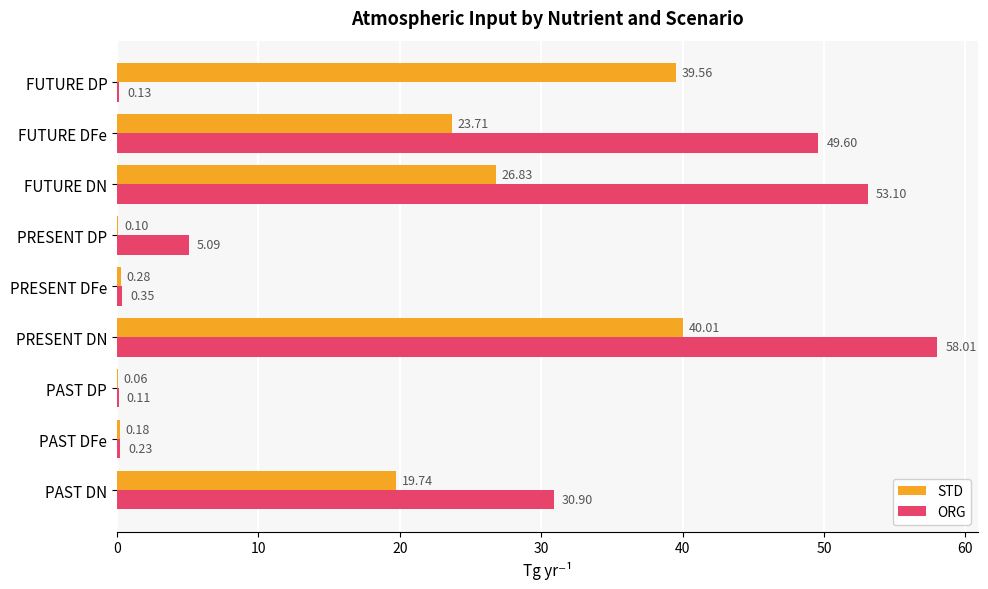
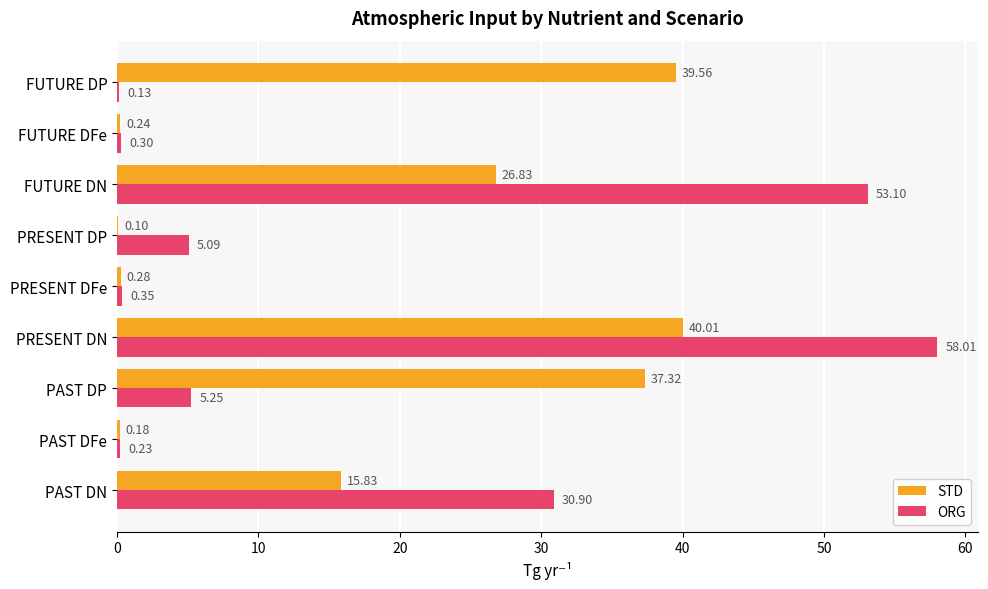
  {
    "STD": {
      "FUTURE DP": 39.56,
-     "FUTURE DFe": 23.71,
+     "FUTURE DFe": 0.24,
      "FUTURE DN": 26.83,
      "PRESENT DP": 0.10,
      "PRESENT DFe": 0.28,
      "PRESENT DN": 40.01,
-     "PAST DP": 0.06,
+     "PAST DP": 37.32,
      "PAST DFe": 0.18,
-     "PAST DN": 19.74
+     "PAST DN": 15.83
    },
    "ORG": {
      "FUTURE DP": 0.13,
-     "FUTURE DFe": 49.60,
+     "FUTURE DFe": 0.30,
      "FUTURE DN": 53.10,
      "PRESENT DP": 5.09,
      "PRESENT DFe": 0.35,
      "PRESENT DN": 58.01,
-     "PAST DP": 0.11,
+     "PAST DP": 5.25,
      "PAST DFe": 0.23,
      "PAST DN": 30.90
    }
  }
